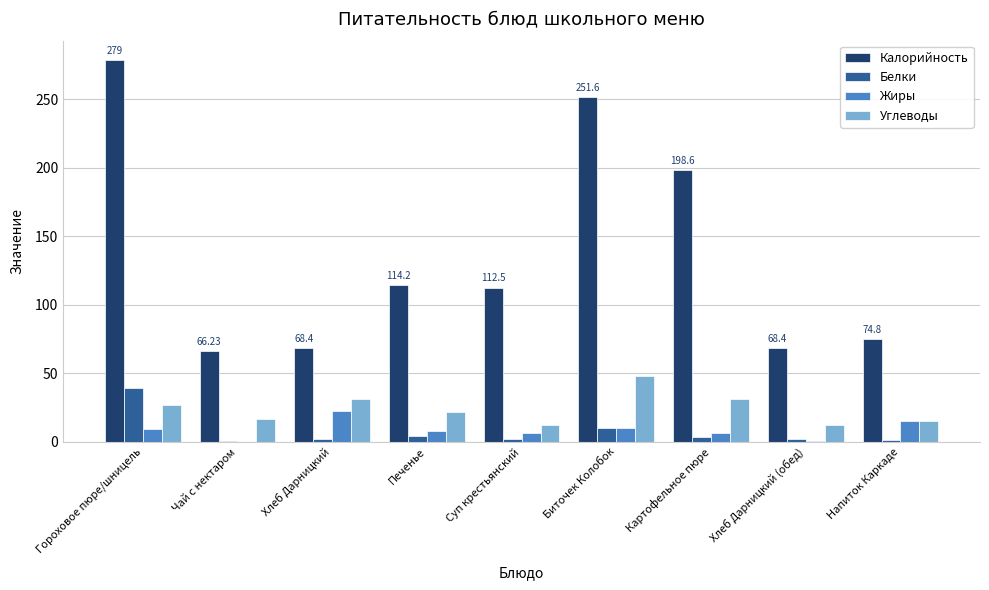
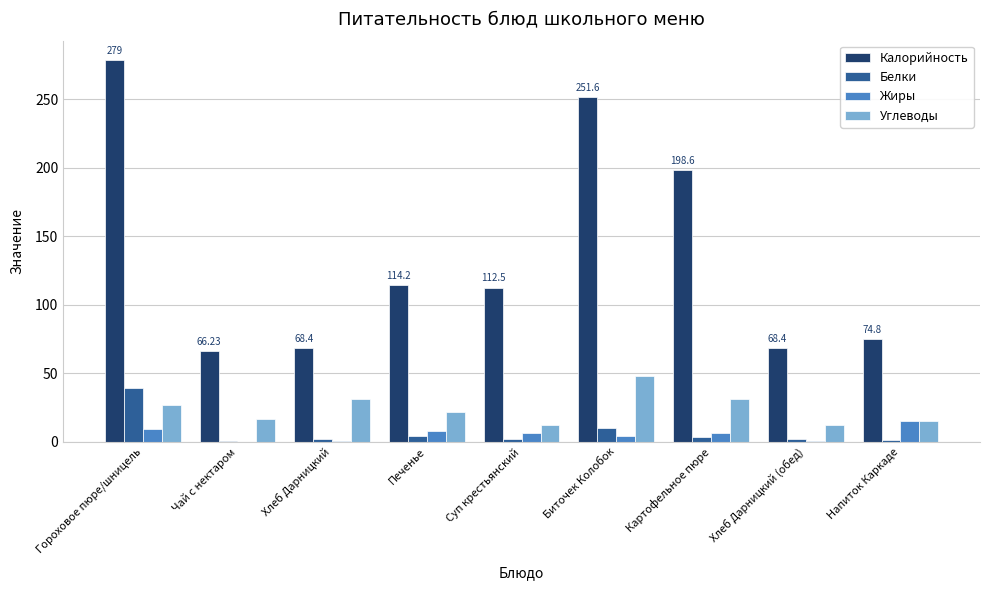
  {
    "Жиры": {
      "Гороховое пюре/шницель": 9,
-     "Хлеб Дарницкий": 22,
+     "Хлеб Дарницкий": 0,
      "Печенье": 8,
      "Суп крестьянский": 6,
-     "Биточек Колобок": 10,
+     "Биточек Колобок": 4,
      "Картофельное пюре": 6,
      "Напиток Каркаде": 15
    },
    "Углеводы": {
      "Гороховое пюре/шницель": 27,
      "Чай с нектаром": 16,
      "Хлеб Дарницкий": 31,
      "Печенье": 22,
      "Суп крестьянский": 12,
      "Биточек Колобок": 48,
      "Картофельное пюре": 31,
      "Хлеб Дарницкий (обед)": 12,
      "Напиток Каркаде": 15
    }
  }
